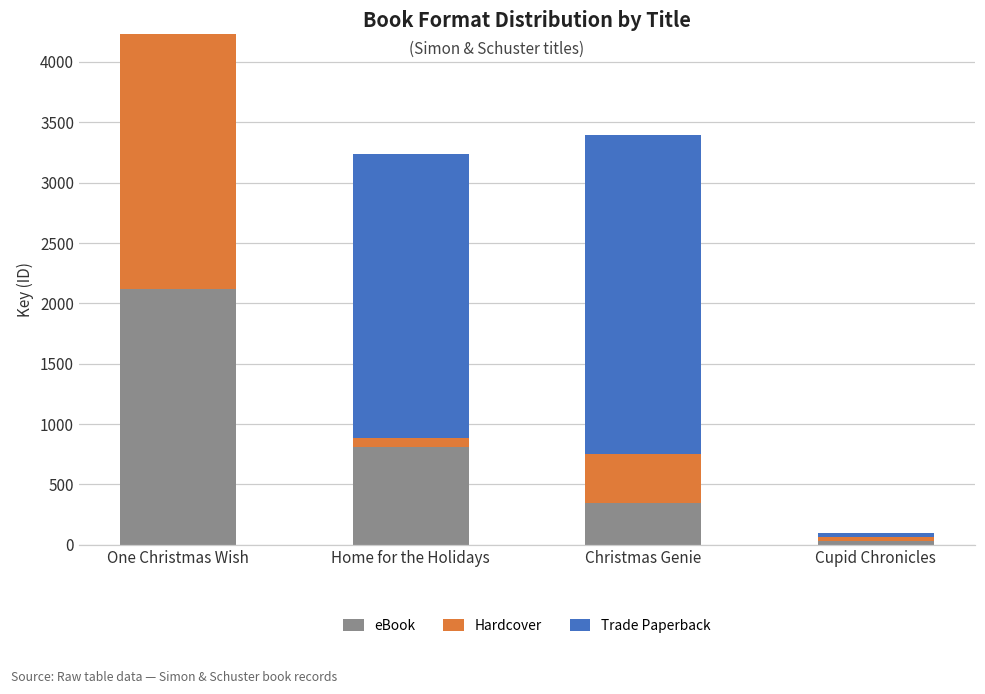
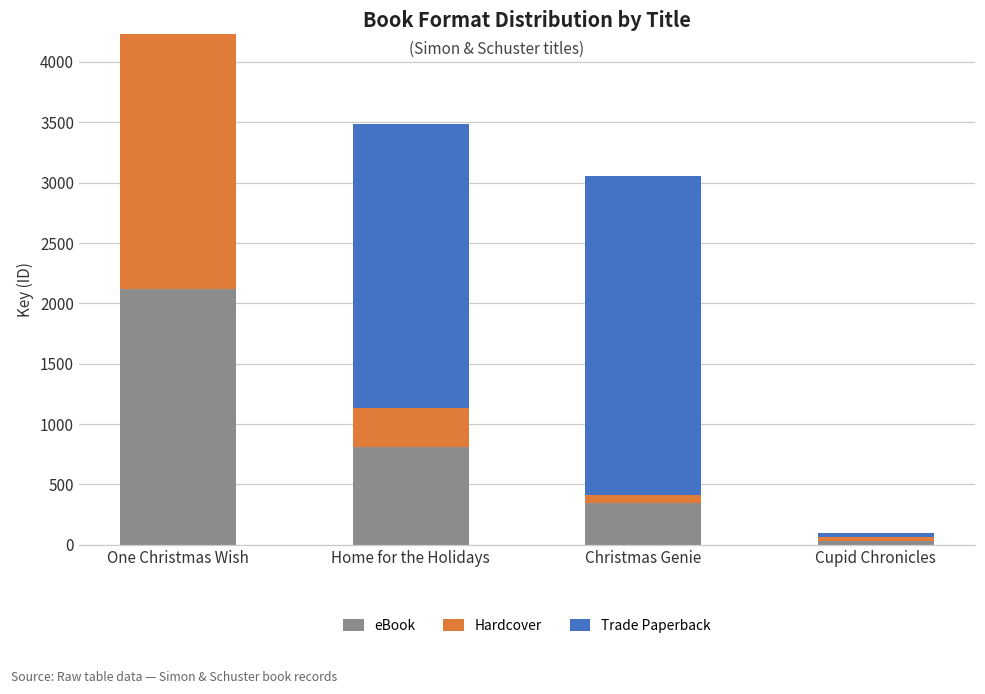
  {
    "eBook": {
      "One Christmas Wish": 2120,
      "Home for the Holidays": 810,
      "Christmas Genie": 350,
      "Cupid Chronicles": 30
    },
    "Hardcover": {
      "One Christmas Wish": 2120,
-     "Home for the Holidays": 70,
-     "Christmas Genie": 410,
+     "Home for the Holidays": 320,
+     "Christmas Genie": 60,
      "Cupid Chronicles": 30
    },
    "Trade Paperback": {
      "One Christmas Wish": 0,
      "Home for the Holidays": 2350,
      "Christmas Genie": 2640,
      "Cupid Chronicles": 30
    }
  }
